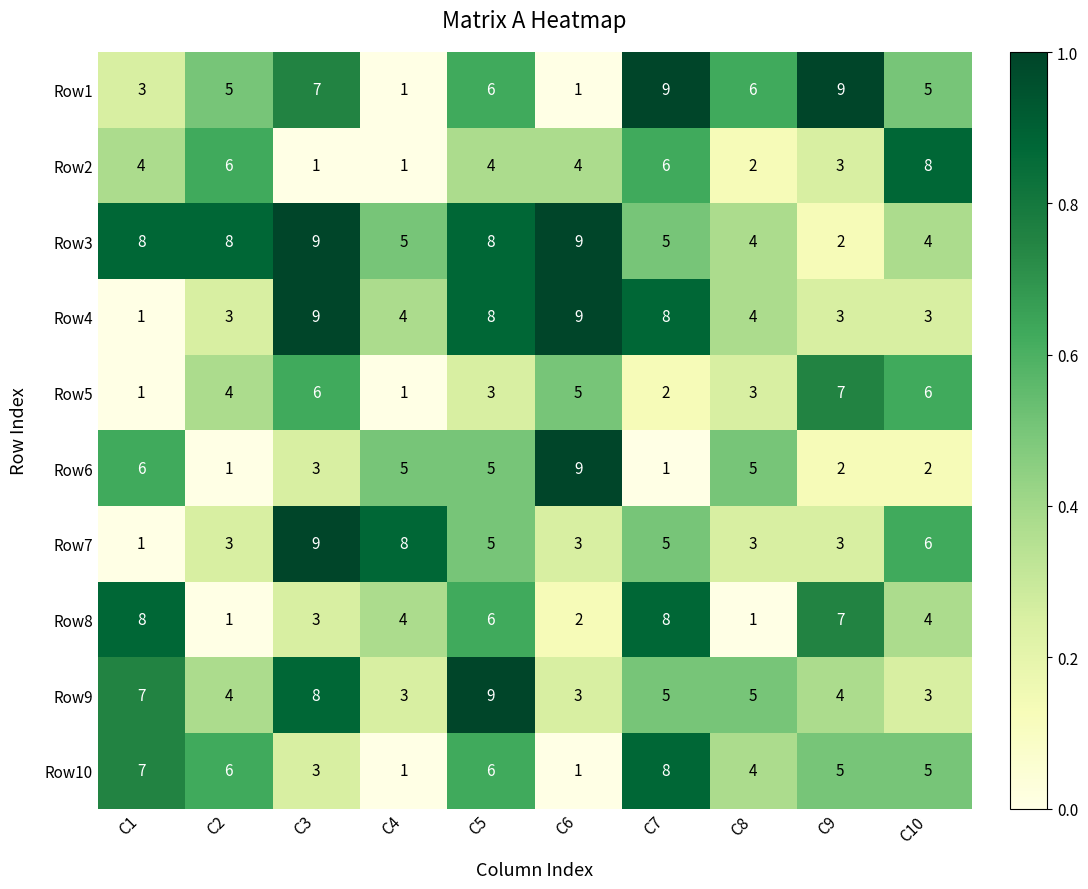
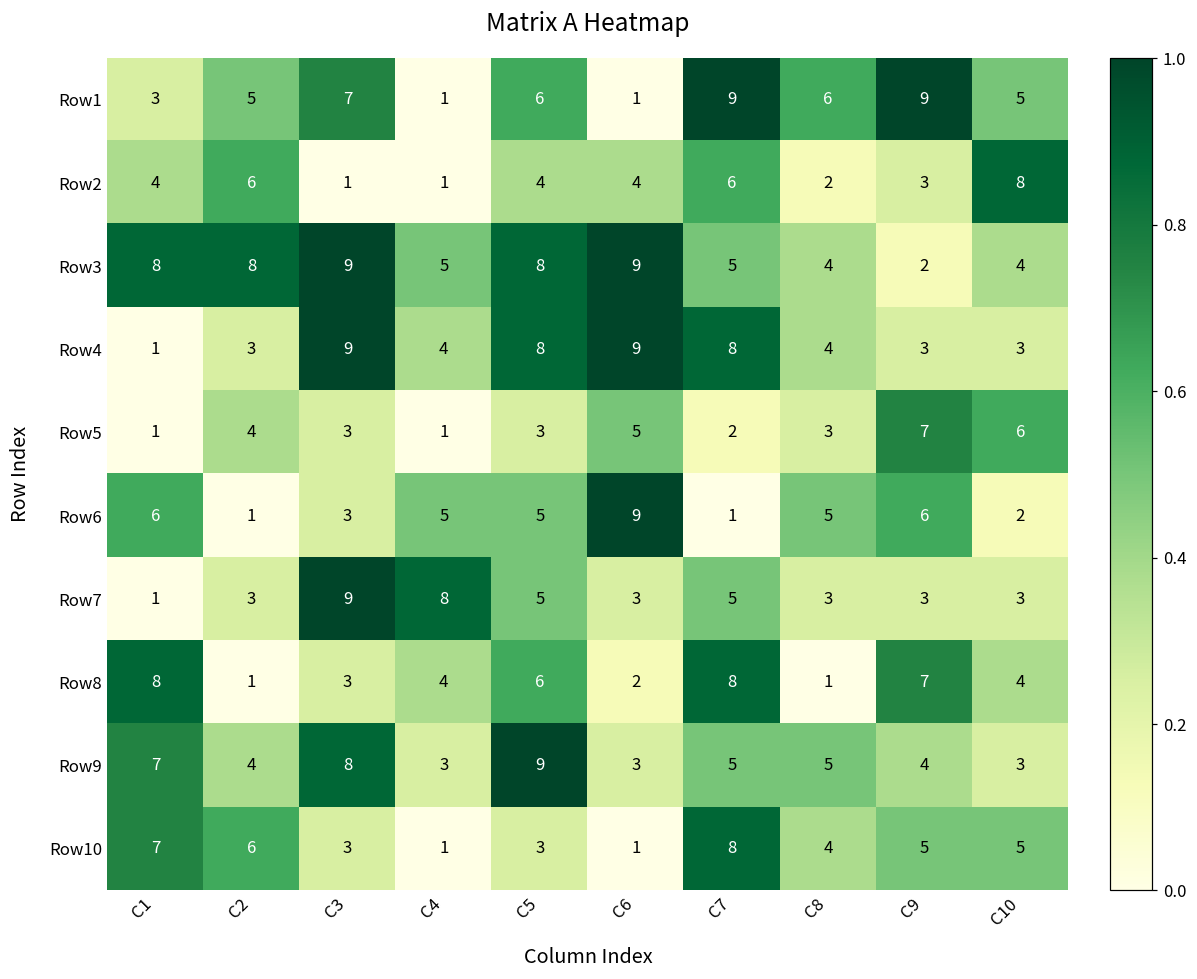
  {
    "Row1": {
      "C1": 3,
      "C2": 5,
      "C3": 7,
      "C4": 1,
      "C5": 6,
      "C6": 1,
      "C7": 9,
      "C8": 6,
      "C9": 9,
      "C10": 5
    },
    "Row2": {
      "C1": 4,
      "C2": 6,
      "C3": 1,
      "C4": 1,
      "C5": 4,
      "C6": 4,
      "C7": 6,
      "C8": 2,
      "C9": 3,
      "C10": 8
    },
    "Row3": {
      "C1": 8,
      "C2": 8,
      "C3": 9,
      "C4": 5,
      "C5": 8,
      "C6": 9,
      "C7": 5,
      "C8": 4,
      "C9": 2,
      "C10": 4
    },
    "Row4": {
      "C1": 1,
      "C2": 3,
      "C3": 9,
      "C4": 4,
      "C5": 8,
      "C6": 9,
      "C7": 8,
      "C8": 4,
      "C9": 3,
      "C10": 3
    },
    "Row5": {
      "C1": 1,
      "C2": 4,
-     "C3": 6,
+     "C3": 3,
      "C4": 1,
      "C5": 3,
      "C6": 5,
      "C7": 2,
      "C8": 3,
      "C9": 7,
      "C10": 6
    },
    "Row6": {
      "C1": 6,
      "C2": 1,
      "C3": 3,
      "C4": 5,
      "C5": 5,
      "C6": 9,
      "C7": 1,
      "C8": 5,
-     "C9": 2,
+     "C9": 6,
      "C10": 2
    },
    "Row7": {
      "C1": 1,
      "C2": 3,
      "C3": 9,
      "C4": 8,
      "C5": 5,
      "C6": 3,
      "C7": 5,
      "C8": 3,
      "C9": 3,
-     "C10": 6
+     "C10": 3
    },
    "Row8": {
      "C1": 8,
      "C2": 1,
      "C3": 3,
      "C4": 4,
      "C5": 6,
      "C6": 2,
      "C7": 8,
      "C8": 1,
      "C9": 7,
      "C10": 4
    },
    "Row9": {
      "C1": 7,
      "C2": 4,
      "C3": 8,
      "C4": 3,
      "C5": 9,
      "C6": 3,
      "C7": 5,
      "C8": 5,
      "C9": 4,
      "C10": 3
    },
    "Row10": {
      "C1": 7,
      "C2": 6,
      "C3": 3,
      "C4": 1,
-     "C5": 6,
+     "C5": 3,
      "C6": 1,
      "C7": 8,
      "C8": 4,
      "C9": 5,
      "C10": 5
    }
  }
